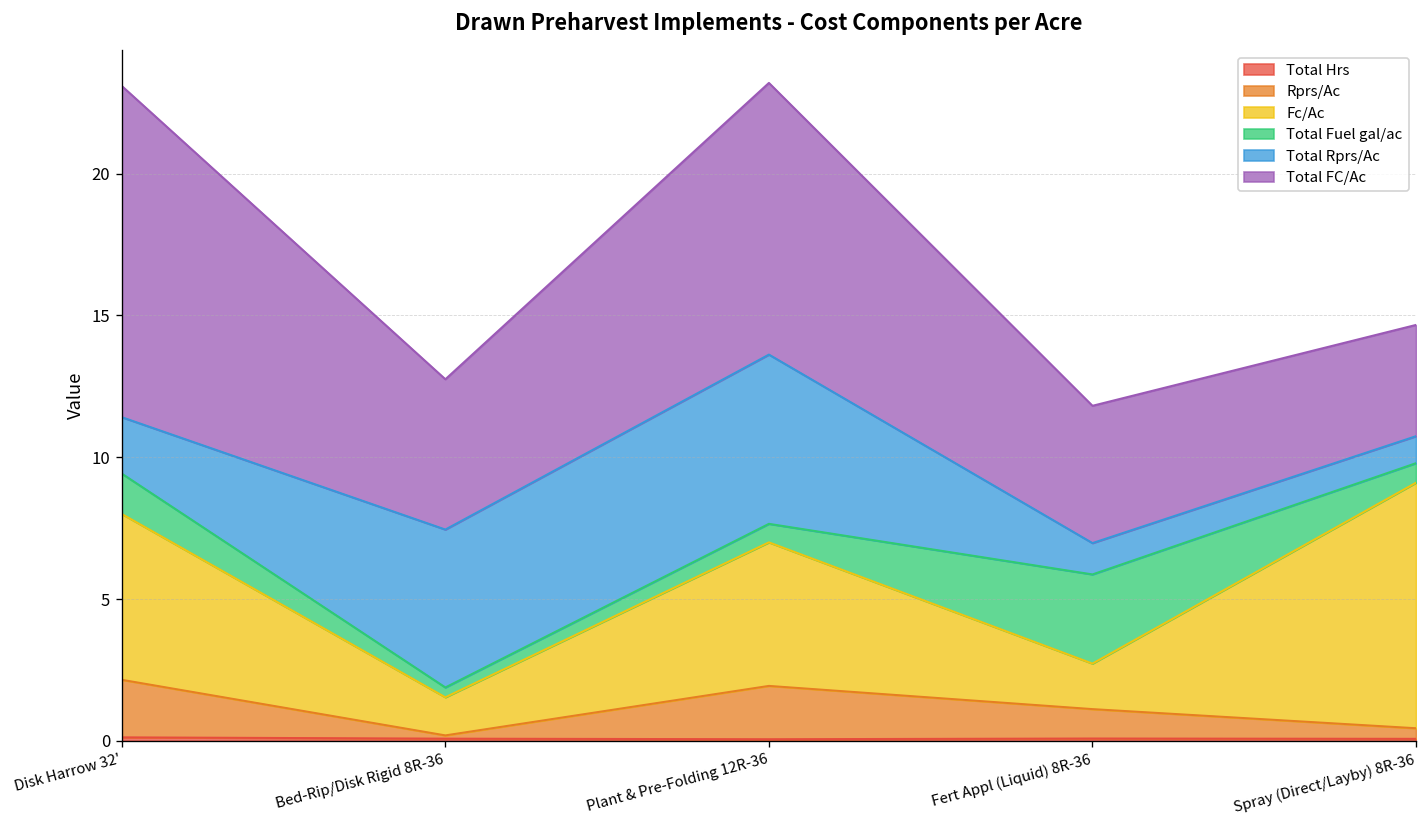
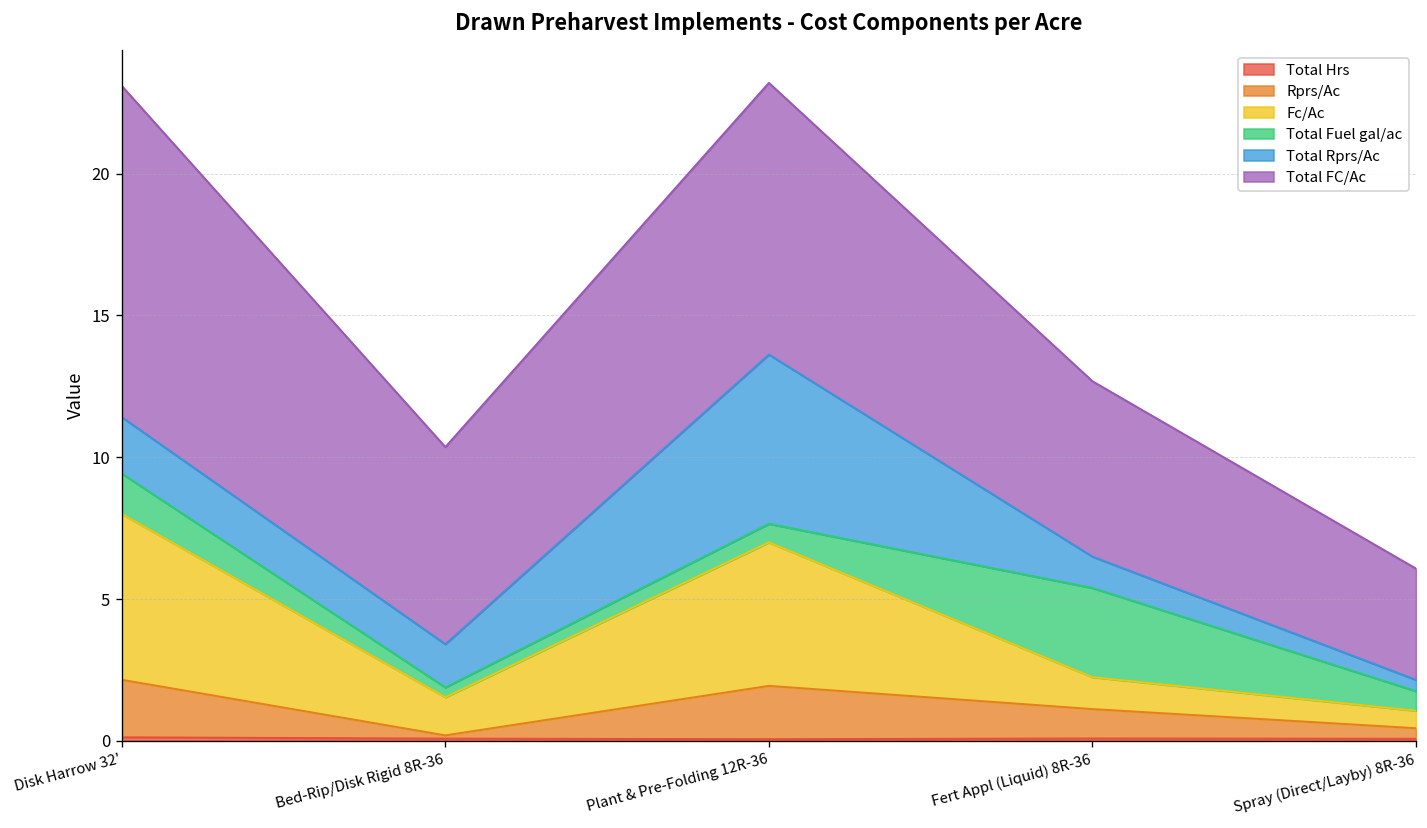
  {
    "Fc/Ac": {
      "Disk Harrow 32'": 5.8,
      "Bed-Rip/Disk Rigid 8R-36": 1.3,
      "Plant & Pre-Folding 12R-36": 5.1,
-     "Fert Appl (Liquid) 8R-36": 1.6,
-     "Spray (Direct/Layby) 8R-36": 8.7
+     "Fert Appl (Liquid) 8R-36": 1.1,
+     "Spray (Direct/Layby) 8R-36": 0.6
    },
    "Total Fuel gal/ac": {
      "Disk Harrow 32'": 1.4,
      "Bed-Rip/Disk Rigid 8R-36": 0.3,
      "Plant & Pre-Folding 12R-36": 0.7,
      "Fert Appl (Liquid) 8R-36": 3.1,
      "Spray (Direct/Layby) 8R-36": 0.7
    },
    "Total Rprs/Ac": {
      "Disk Harrow 32'": 2.0,
-     "Bed-Rip/Disk Rigid 8R-36": 5.6,
+     "Bed-Rip/Disk Rigid 8R-36": 1.5,
      "Plant & Pre-Folding 12R-36": 6.0,
      "Fert Appl (Liquid) 8R-36": 1.1,
-     "Spray (Direct/Layby) 8R-36": 1.0
+     "Spray (Direct/Layby) 8R-36": 0.4
    },
    "Total FC/Ac": {
      "Disk Harrow 32'": 11.7,
-     "Bed-Rip/Disk Rigid 8R-36": 5.3,
+     "Bed-Rip/Disk Rigid 8R-36": 7.0,
      "Plant & Pre-Folding 12R-36": 9.6,
-     "Fert Appl (Liquid) 8R-36": 4.8,
+     "Fert Appl (Liquid) 8R-36": 6.2,
      "Spray (Direct/Layby) 8R-36": 3.9
    }
  }
